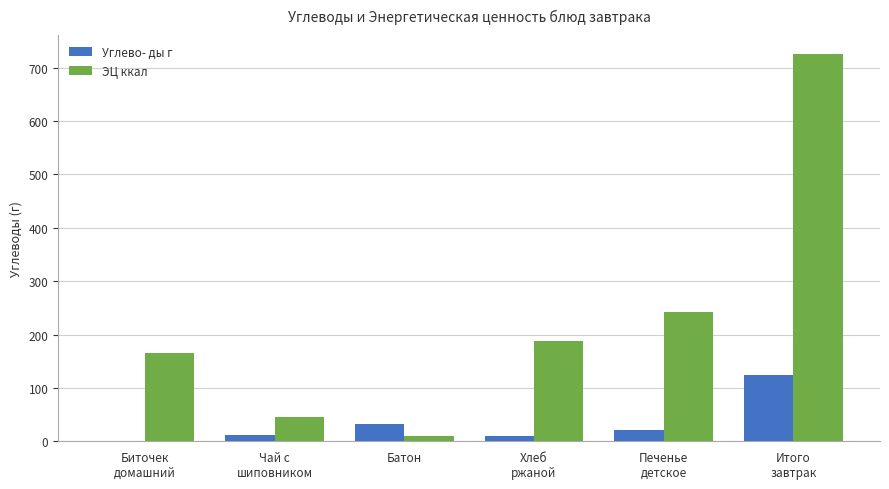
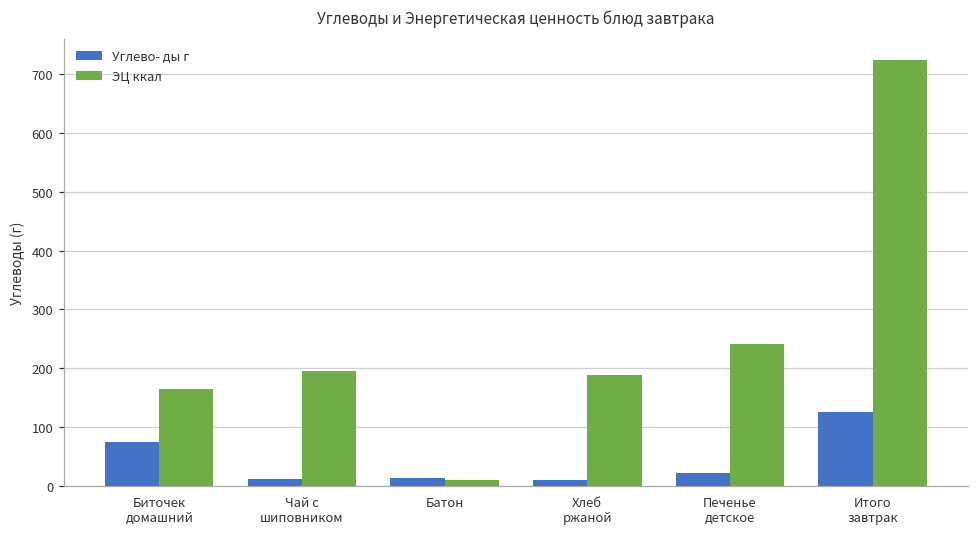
  {
    "Углево- ды г": {
-     "Биточек домашний": 0,
+     "Биточек домашний": 70,
      "Чай с шиповником": 10,
-     "Батон": 30,
+     "Батон": 10,
      "Хлеб ржаной": 10,
      "Печенье детское": 20,
      "Итого завтрак": 120
    },
    "ЭЦ ккал": {
      "Биточек домашний": 160,
-     "Чай с шиповником": 40,
+     "Чай с шиповником": 200,
      "Батон": 10,
      "Хлеб ржаной": 190,
      "Печенье детское": 240,
      "Итого завтрак": 720
    }
  }
